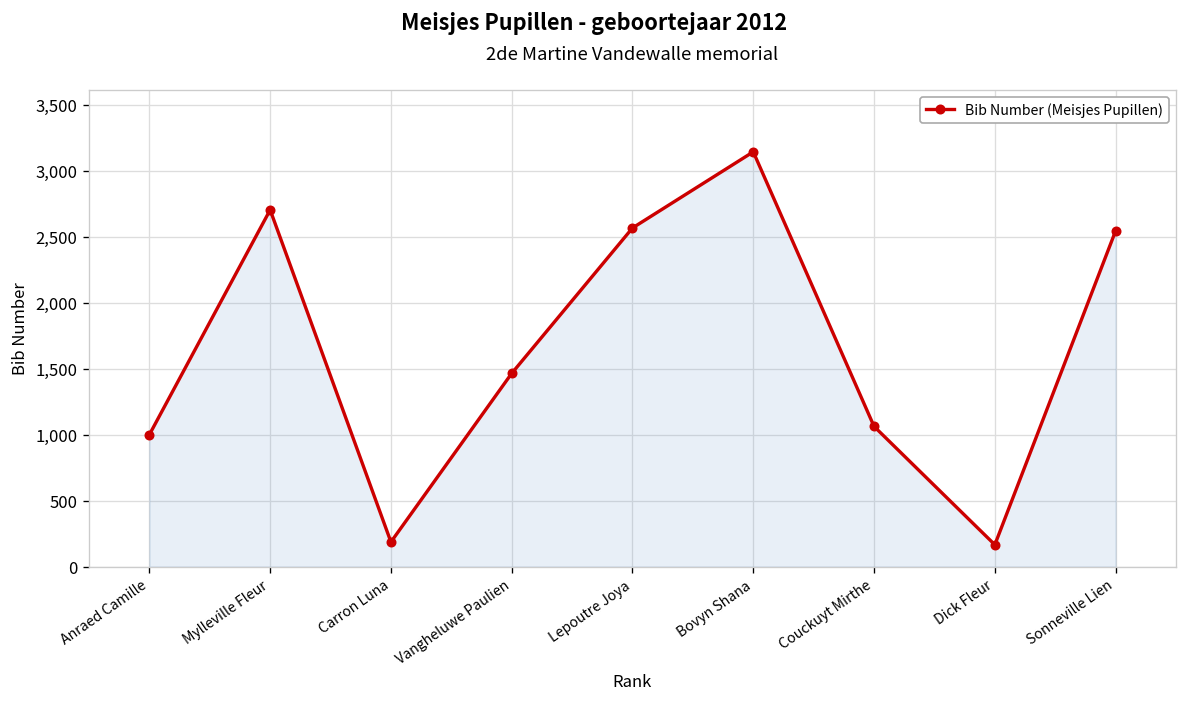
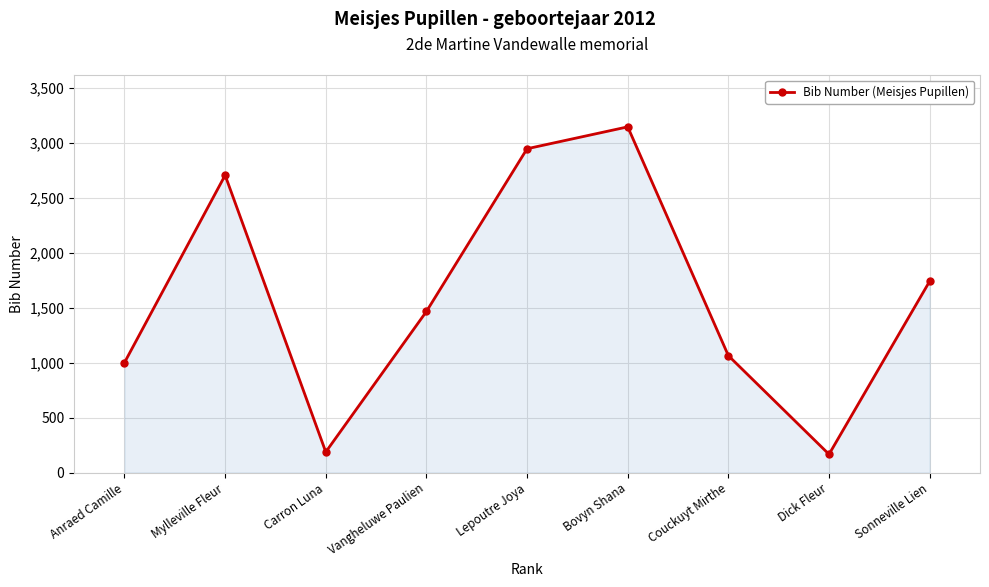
  {
    "Anraed Camille": "1,000",
    "Mylleville Fleur": "2,700",
    "Carron Luna": "190",
    "Vangheluwe Paulien": "1,470",
-   "Lepoutre Joya": "2,570",
+   "Lepoutre Joya": "2,950",
    "Bovyn Shana": "3,140",
    "Couckuyt Mirthe": "1,060",
    "Dick Fleur": "170",
-   "Sonneville Lien": "2,550"
+   "Sonneville Lien": "1,740"
  }
